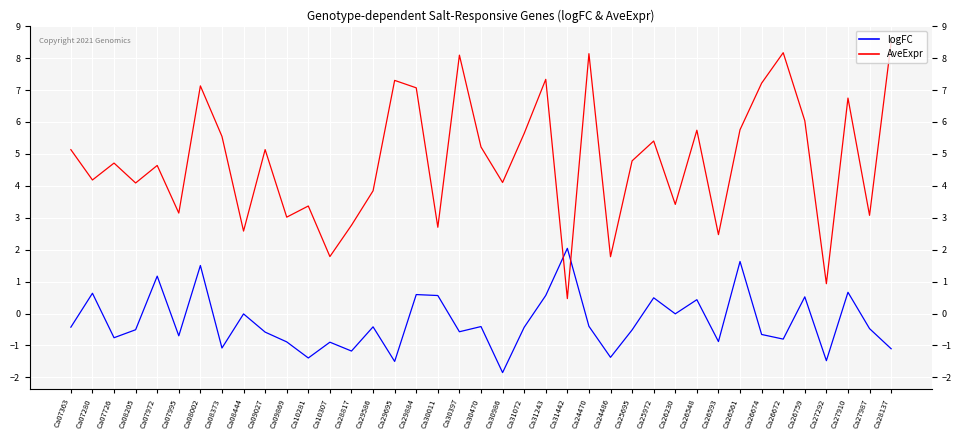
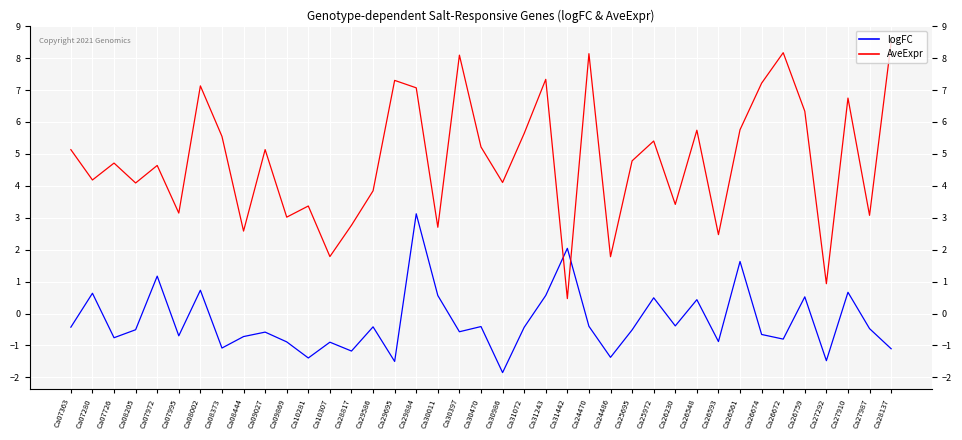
  {
    "logFC": {
      "Ca07363": -0.4,
      "Ca07280": 0.6,
      "Ca07726": -0.8,
      "Ca08205": -0.5,
      "Ca07972": 1.2,
      "Ca07995": -0.7,
-     "Ca08002": 1.5,
+     "Ca08002": 0.7,
      "Ca08373": -1.1,
-     "Ca08444": 0.0,
+     "Ca08444": -0.7,
      "Ca09027": -0.6,
      "Ca09869": -0.9,
      "Ca10281": -1.4,
      "Ca10307": -0.9,
      "Ca28817": -1.2,
      "Ca29586": -0.4,
      "Ca29695": -1.5,
-     "Ca29884": 0.6,
+     "Ca29884": 3.1,
      "Ca30011": 0.6,
      "Ca30397": -0.6,
      "Ca30470": -0.4,
      "Ca30986": -1.8,
      "Ca31072": -0.4,
      "Ca31243": 0.6,
      "Ca31442": 2.0,
      "Ca24470": -0.4,
      "Ca24486": -1.4,
      "Ca25695": -0.5,
      "Ca25972": 0.5,
-     "Ca26230": 0.0,
+     "Ca26230": -0.4,
      "Ca26548": 0.4,
      "Ca26593": -0.9,
      "Ca26561": 1.6,
      "Ca26674": -0.7,
      "Ca26672": -0.8,
      "Ca26759": 0.5,
      "Ca27292": -1.5,
      "Ca27910": 0.7,
      "Ca27987": -0.5,
      "Ca28137": -1.1
    },
    "AveExpr": {
      "Ca07363": 5.1,
      "Ca07280": 4.2,
      "Ca07726": 4.7,
      "Ca08205": 4.1,
      "Ca07972": 4.6,
      "Ca07995": 3.1,
      "Ca08002": 7.1,
      "Ca08373": 5.5,
      "Ca08444": 2.6,
      "Ca09027": 5.1,
      "Ca09869": 3.0,
      "Ca10281": 3.4,
      "Ca10307": 1.8,
      "Ca28817": 2.8,
      "Ca29586": 3.8,
      "Ca29695": 7.3,
      "Ca29884": 7.1,
      "Ca30011": 2.7,
      "Ca30397": 8.1,
      "Ca30470": 5.2,
      "Ca30986": 4.1,
      "Ca31072": 5.6,
      "Ca31243": 7.3,
      "Ca31442": 0.5,
      "Ca24470": 8.1,
      "Ca24486": 1.8,
      "Ca25695": 4.8,
      "Ca25972": 5.4,
      "Ca26230": 3.4,
      "Ca26548": 5.7,
      "Ca26593": 2.5,
      "Ca26561": 5.8,
      "Ca26674": 7.2,
      "Ca26672": 8.2,
-     "Ca26759": 6.0,
+     "Ca26759": 6.3,
      "Ca27292": 0.9,
      "Ca27910": 6.7,
      "Ca27987": 3.1
    }
  }
